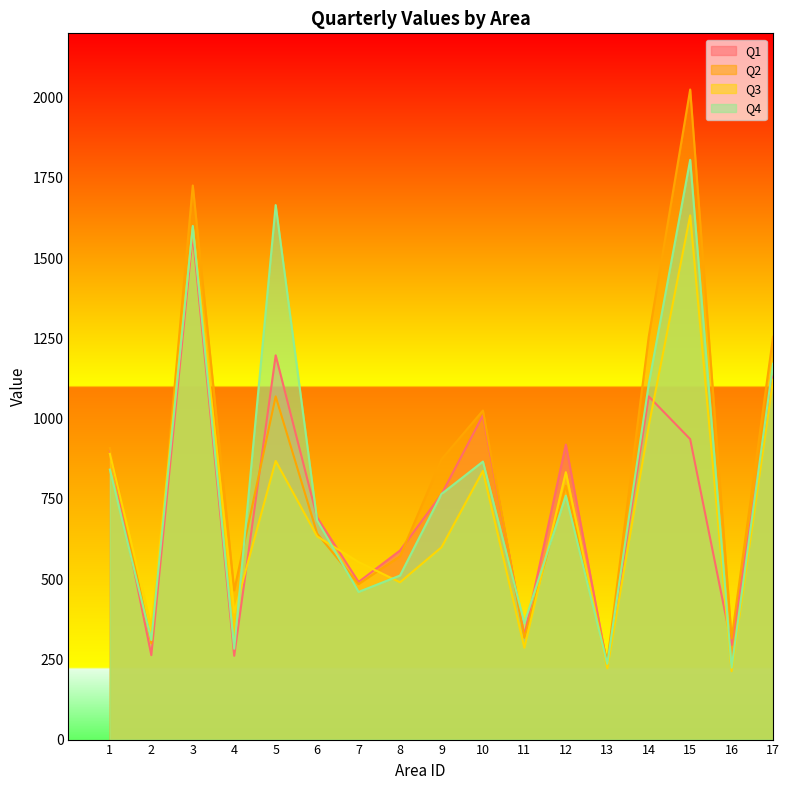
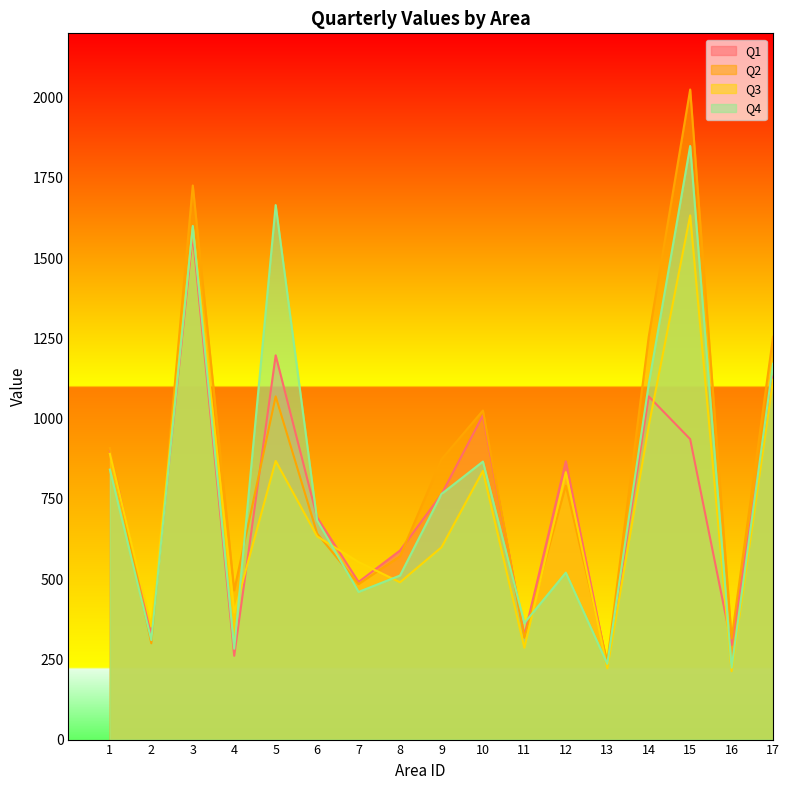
  {
    "Q1": {
      "1": 900,
-     "2": 260,
+     "2": 330,
      "3": 1570,
      "4": 260,
      "5": 1200,
      "6": 690,
      "8": 590,
      "10": 1010,
-     "12": 920,
+     "12": 870,
      "14": 1070,
      "15": 940,
      "16": 300,
      "17": 1130
    },
    "Q4": {
      "1": 840,
      "2": 310,
      "4": 280,
      "5": 1670,
      "6": 680,
      "7": 460,
      "8": 510,
      "10": 870,
      "11": 360,
-     "12": 760,
+     "12": 520,
      "14": 1110,
-     "15": 1810,
+     "15": 1850,
      "16": 220,
      "17": 1170
    }
  }
